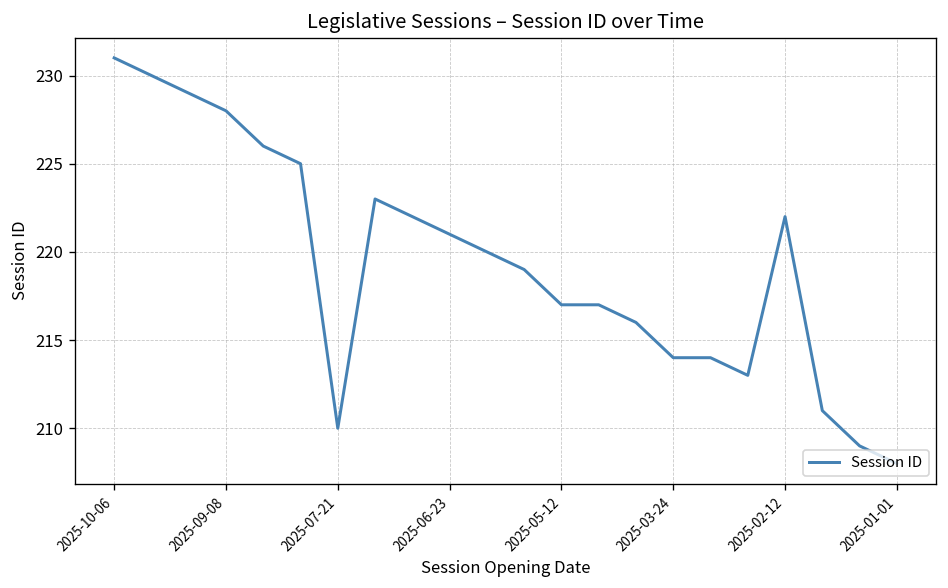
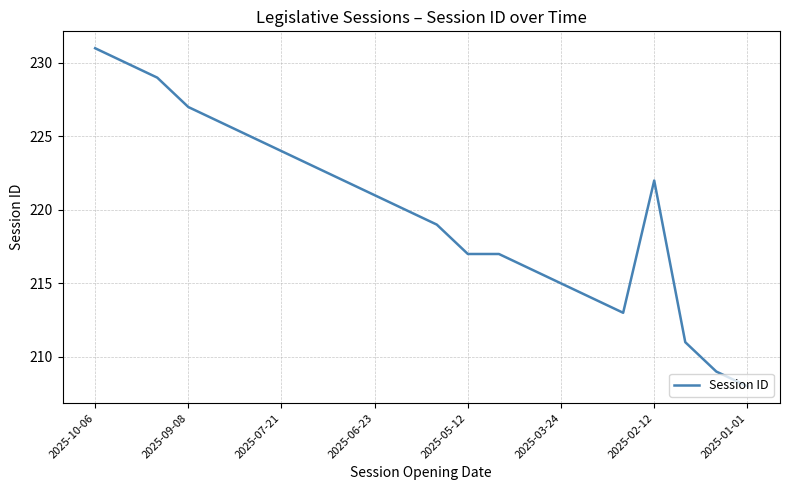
  {
    "2025-10-06": 231,
-   "2025-09-08": 228,
-   "2025-07-21": 210,
+   "2025-09-08": 227,
+   "2025-07-21": 224,
    "2025-06-23": 221,
    "2025-05-12": 217,
-   "2025-03-24": 214,
+   "2025-03-24": 215,
    "2025-02-12": 222
  }
